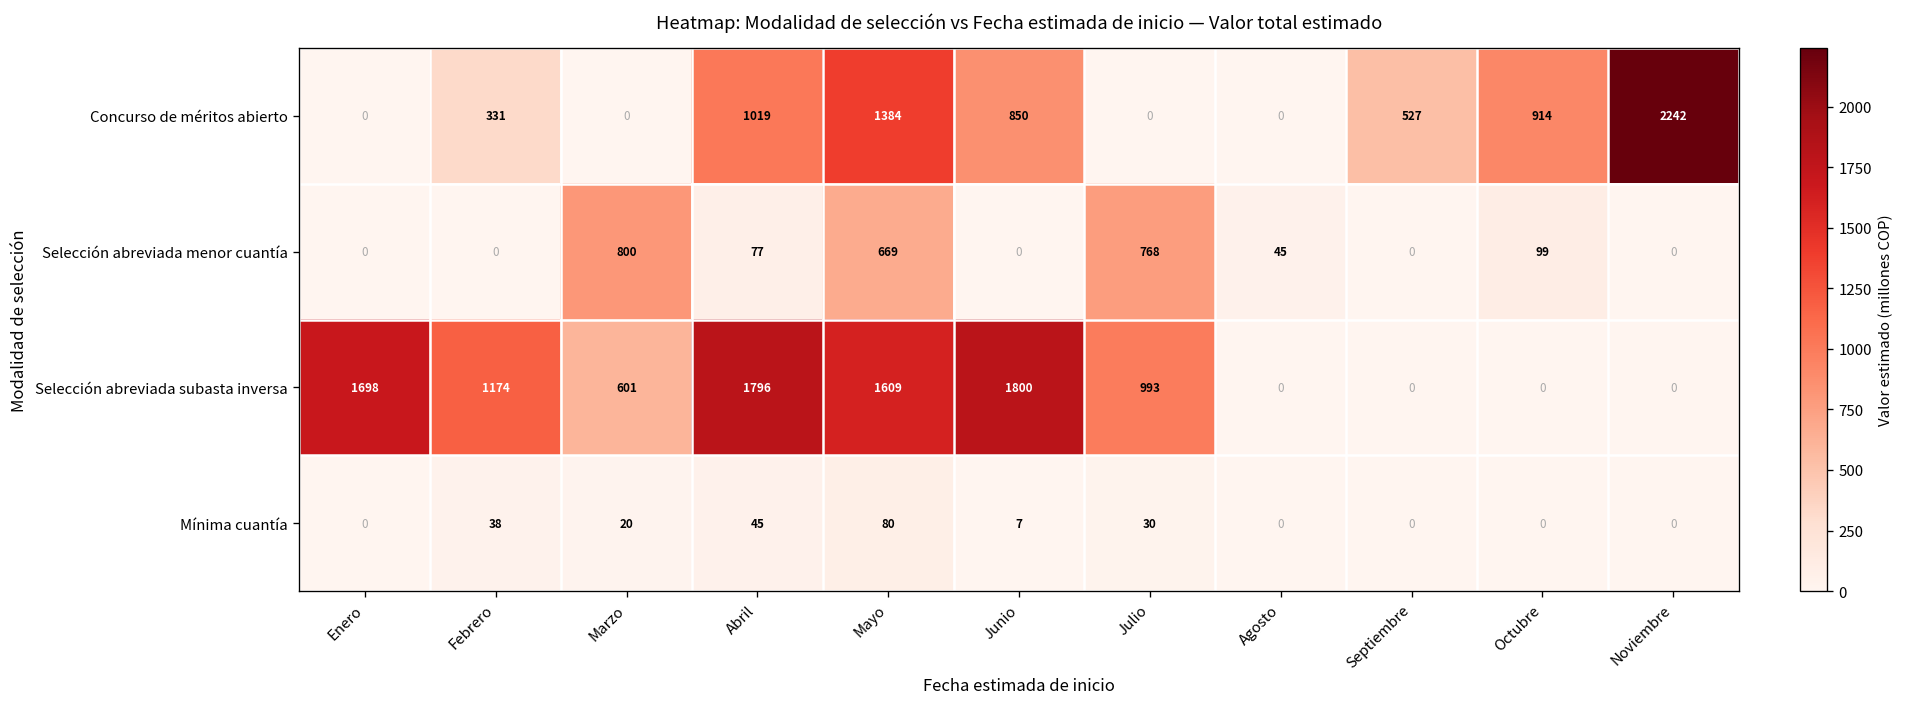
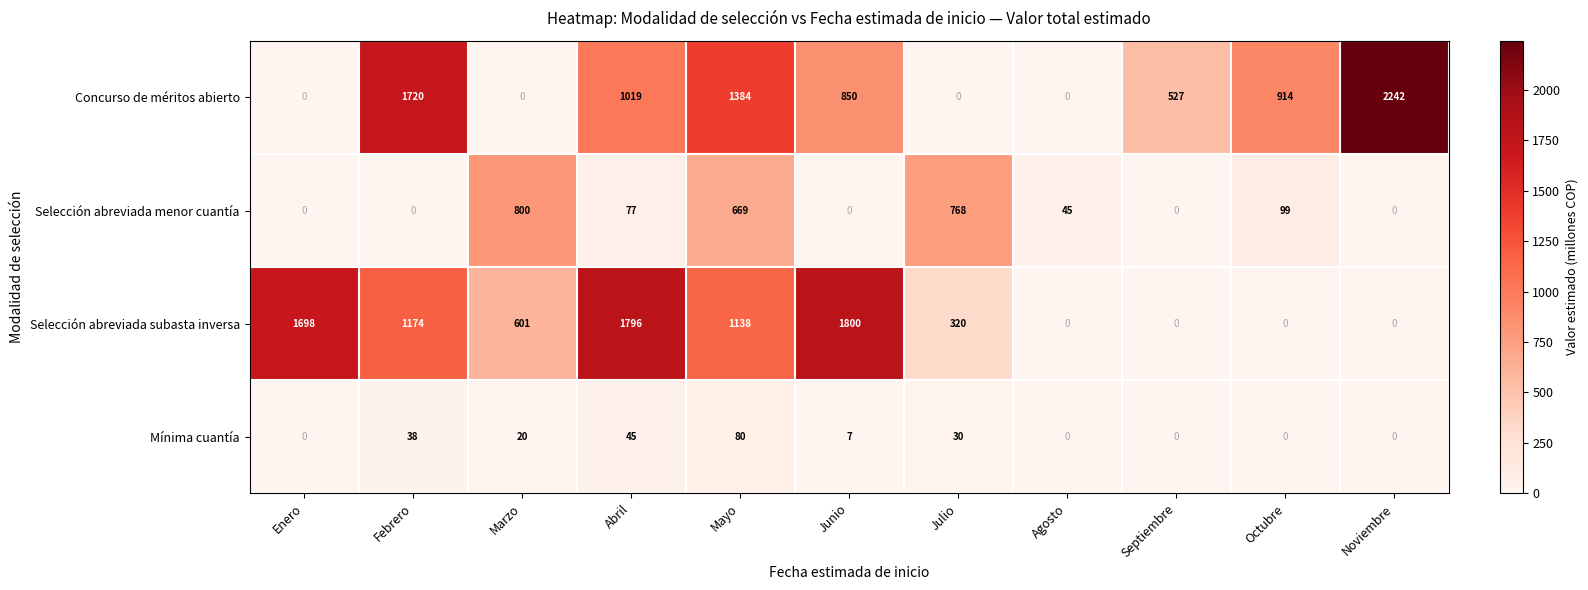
  {
    "Concurso de méritos abierto": {
      "Enero": 0,
-     "Febrero": 331,
+     "Febrero": 1720,
      "Marzo": 0,
      "Abril": 1019,
      "Mayo": 1384,
      "Junio": 850,
      "Julio": 0,
      "Agosto": 0,
      "Septiembre": 527,
      "Octubre": 914,
      "Noviembre": 2242
    },
    "Selección abreviada menor cuantía": {
      "Enero": 0,
      "Febrero": 0,
      "Marzo": 800,
      "Abril": 77,
      "Mayo": 669,
      "Junio": 0,
      "Julio": 768,
      "Agosto": 45,
      "Septiembre": 0,
      "Octubre": 99,
      "Noviembre": 0
    },
    "Selección abreviada subasta inversa": {
      "Enero": 1698,
      "Febrero": 1174,
      "Marzo": 601,
      "Abril": 1796,
-     "Mayo": 1609,
+     "Mayo": 1138,
      "Junio": 1800,
-     "Julio": 993,
+     "Julio": 320,
      "Agosto": 0,
      "Septiembre": 0,
      "Octubre": 0,
      "Noviembre": 0
    },
    "Mínima cuantía": {
      "Enero": 0,
      "Febrero": 38,
      "Marzo": 20,
      "Abril": 45,
      "Mayo": 80,
      "Junio": 7,
      "Julio": 30,
      "Agosto": 0,
      "Septiembre": 0,
      "Octubre": 0,
      "Noviembre": 0
    }
  }
